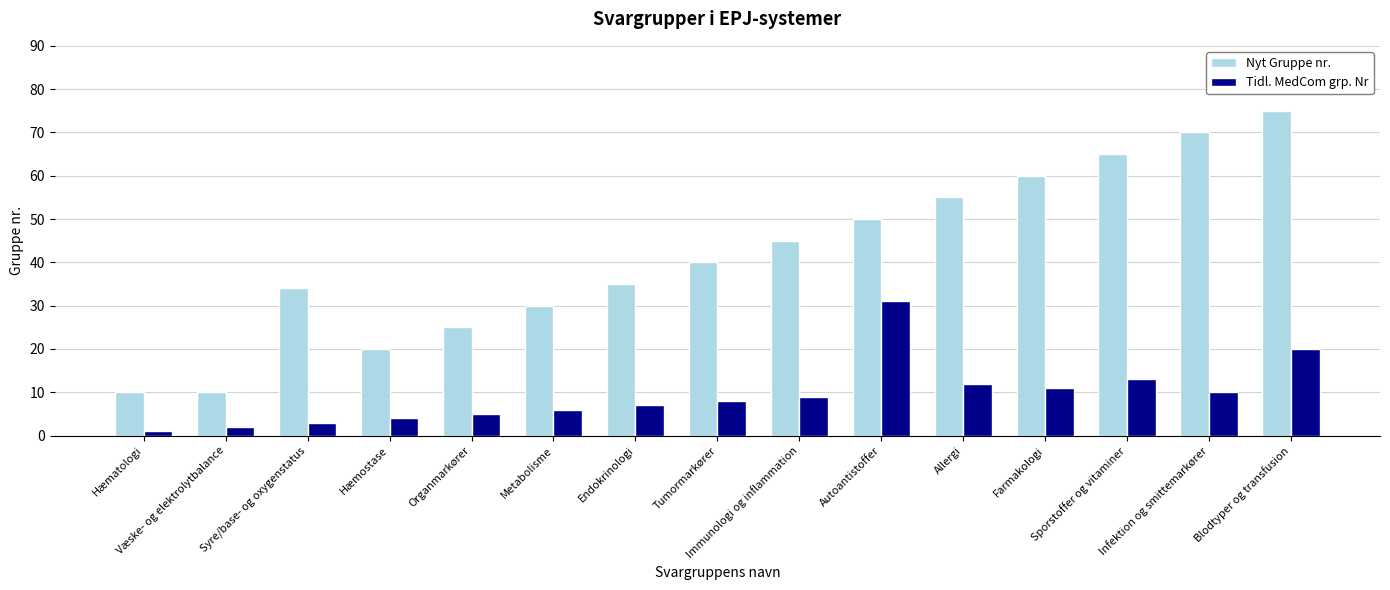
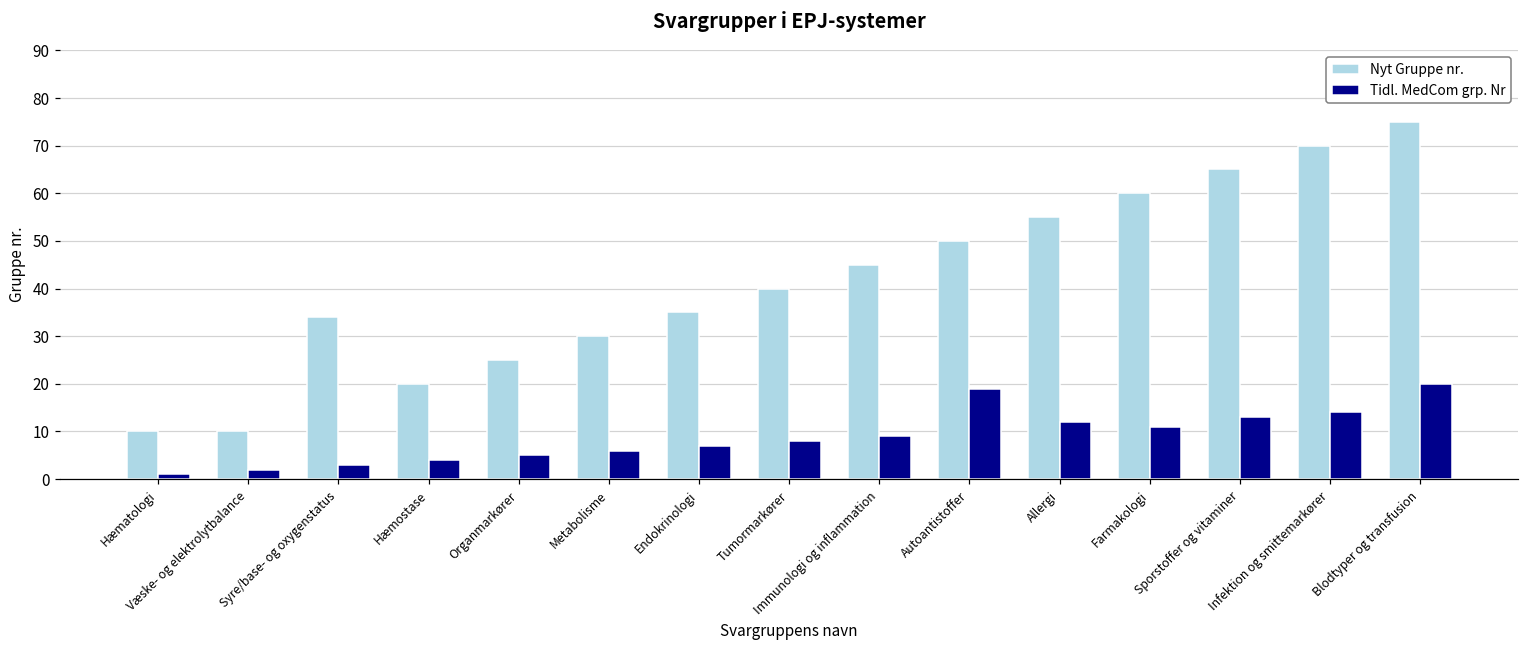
  {
    "Nyt Gruppe nr.": {
      "Hæmatologi": 10,
      "Væske- og elektrolytbalance": 10,
      "Syre/base- og oxygenstatus": 34,
      "Hæmostase": 20,
      "Organmarkører": 25,
      "Metabolisme": 30,
      "Endokrinologi": 35,
      "Tumormarkører": 40,
      "Immunologi og inflammation": 45,
      "Autoantistoffer": 50,
      "Allergi": 55,
      "Farmakologi": 60,
      "Sporstoffer og vitaminer": 65,
      "Infektion og smittemarkører": 70,
      "Blodtyper og transfusion": 75
    },
    "Tidl. MedCom grp. Nr": {
      "Hæmatologi": 1,
      "Væske- og elektrolytbalance": 2,
      "Syre/base- og oxygenstatus": 3,
      "Hæmostase": 4,
      "Organmarkører": 5,
      "Metabolisme": 6,
      "Endokrinologi": 7,
      "Tumormarkører": 8,
      "Immunologi og inflammation": 9,
-     "Autoantistoffer": 31,
+     "Autoantistoffer": 19,
      "Allergi": 12,
      "Farmakologi": 11,
      "Sporstoffer og vitaminer": 13,
-     "Infektion og smittemarkører": 10,
+     "Infektion og smittemarkører": 14,
      "Blodtyper og transfusion": 20
    }
  }
